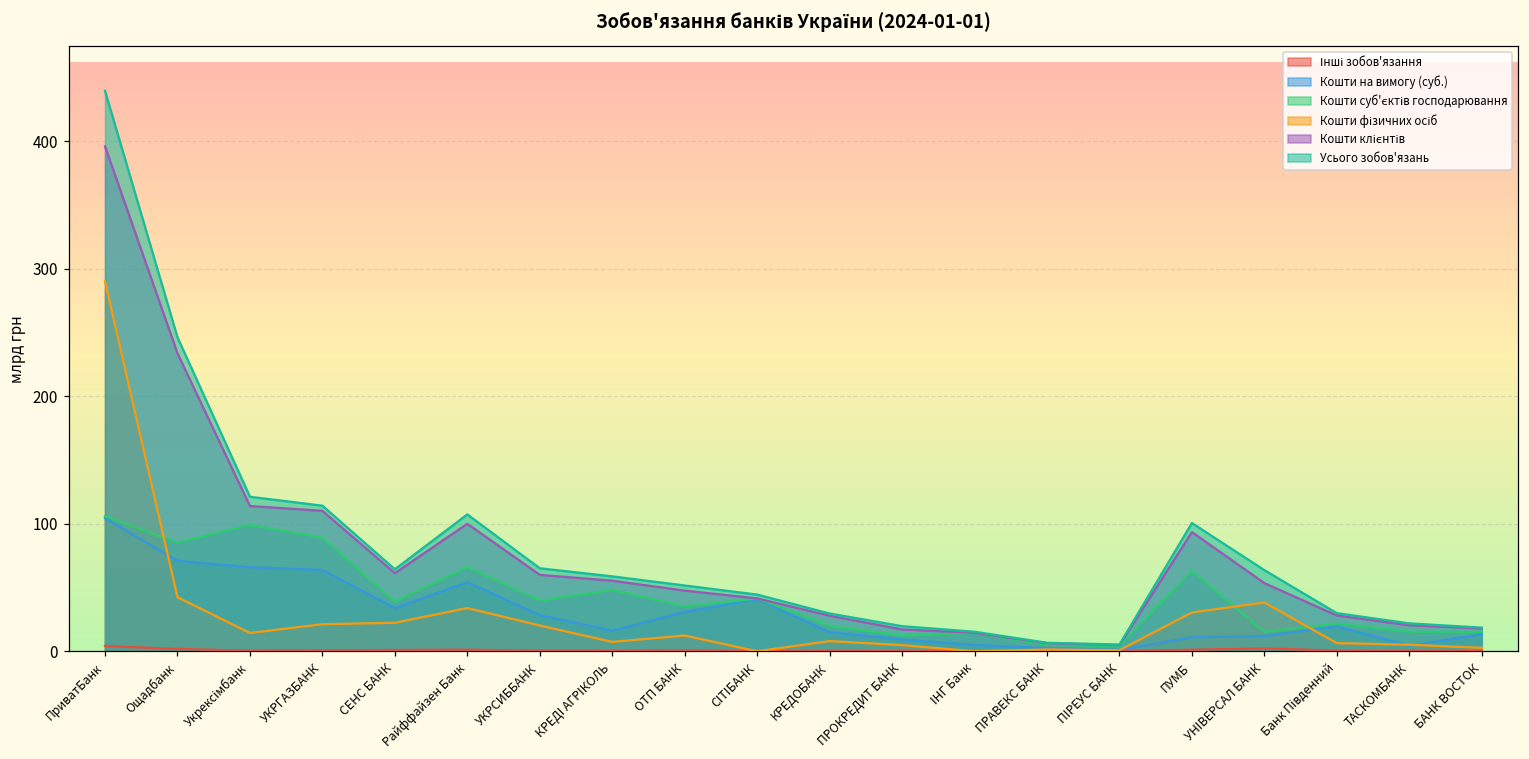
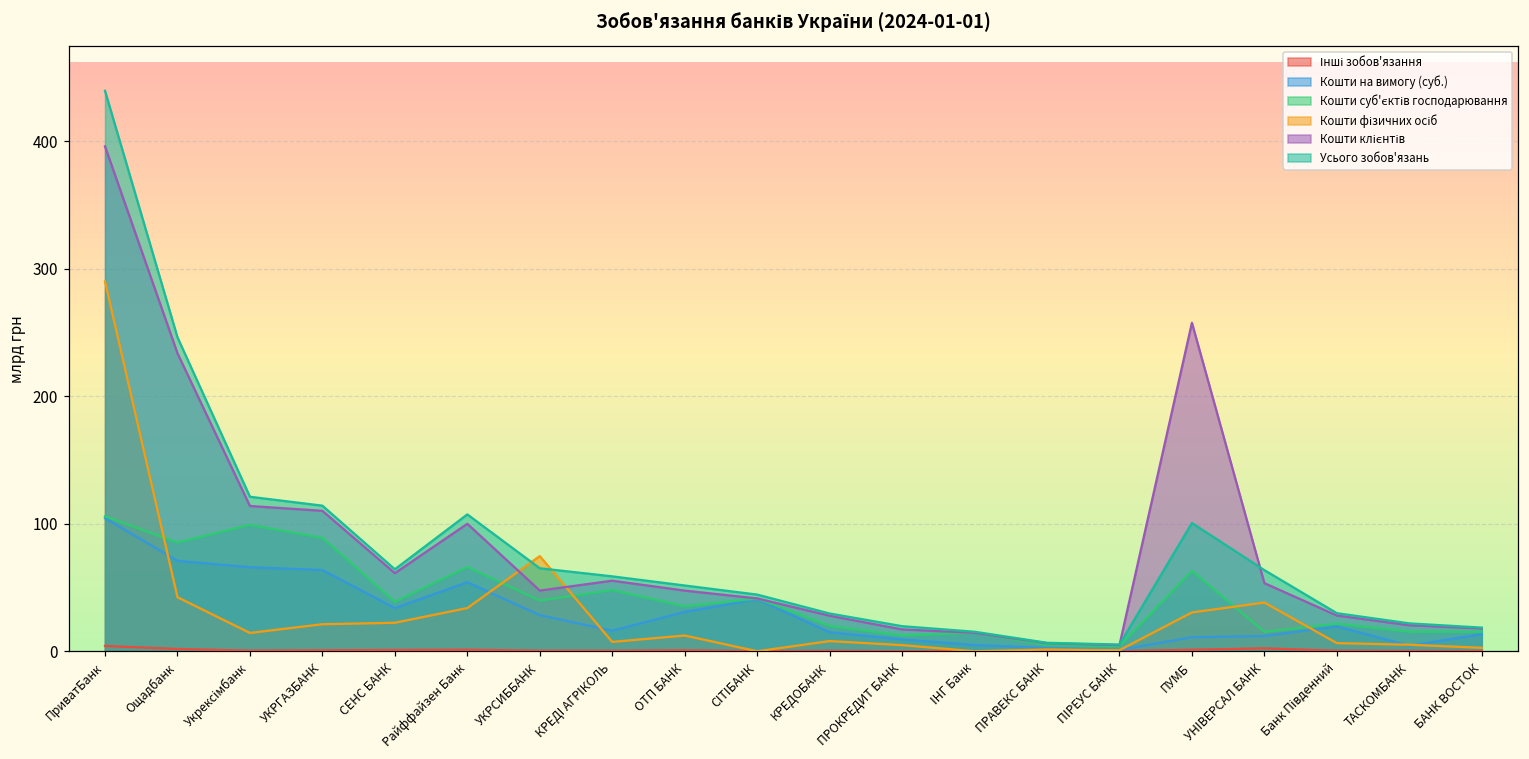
  {
    "Інші зобов'язання": {
      "ПриватБанк": 4,
      "Ощадбанк": 2,
      "Укрексімбанк": 0,
      "УКРГАЗБАНК": 1,
      "СЕНС БАНК": 1,
      "Райффайзен Банк": 1,
      "УКРСИББАНК": 0,
      "КРЕДІ АГРІКОЛЬ": 0,
      "ОТП БАНК": 1,
      "КРЕДОБАНК": 0,
      "ПРОКРЕДИТ БАНК": 0,
      "ПУМБ": 1,
      "УНІВЕРСАЛ БАНК": 2,
      "Банк Південний": 0,
      "ТАСКОМБАНК": 0,
      "БАНК ВОСТОК": 0
    },
    "Кошти на вимогу (суб.)": {
      "Ощадбанк": 71,
      "Укрексімбанк": 66,
      "УКРГАЗБАНК": 64,
      "СЕНС БАНК": 34,
      "Райффайзен Банк": 54,
      "УКРСИББАНК": 28,
      "КРЕДІ АГРІКОЛЬ": 16,
      "ОТП БАНК": 31,
      "КРЕДОБАНК": 15,
      "ПРОКРЕДИТ БАНК": 9,
      "ІНГ Банк": 5,
      "ПУМБ": 11,
      "УНІВЕРСАЛ БАНК": 12
    },
    "Кошти фізичних осіб": {
      "ПриватБанк": 290,
      "Ощадбанк": 42,
      "Укрексімбанк": 14,
      "УКРГАЗБАНК": 21,
      "СЕНС БАНК": 22,
      "Райффайзен Банк": 34,
-     "УКРСИББАНК": 20,
+     "УКРСИББАНК": 75,
      "КРЕДІ АГРІКОЛЬ": 7,
      "ОТП БАНК": 12,
      "КРЕДОБАНК": 8,
      "ПРОКРЕДИТ БАНК": 5,
      "ПУМБ": 30,
      "УНІВЕРСАЛ БАНК": 38,
      "Банк Південний": 6,
      "БАНК ВОСТОК": 3
    },
    "Кошти клієнтів": {
      "ПриватБанк": 396,
      "Ощадбанк": 234,
      "Укрексімбанк": 114,
      "УКРГАЗБАНК": 110,
      "СЕНС БАНК": 61,
      "Райффайзен Банк": 100,
-     "УКРСИББАНК": 60,
+     "УКРСИББАНК": 48,
      "КРЕДІ АГРІКОЛЬ": 55,
      "ОТП БАНК": 48,
      "ПРОКРЕДИТ БАНК": 17,
-     "ПУМБ": 93,
+     "ПУМБ": 258,
      "УНІВЕРСАЛ БАНК": 53
    }
  }
